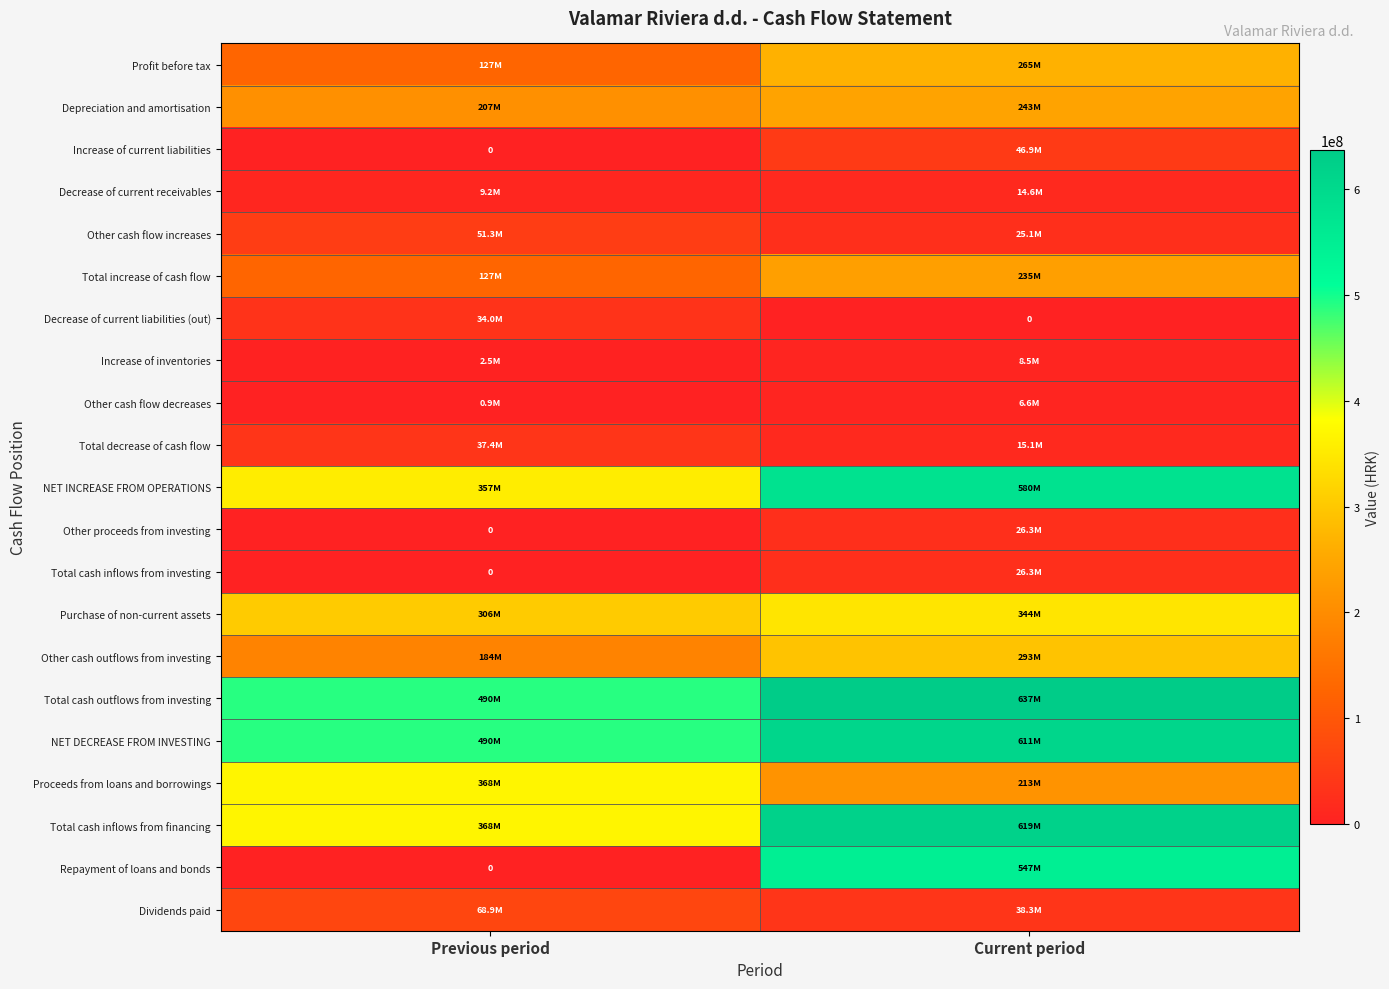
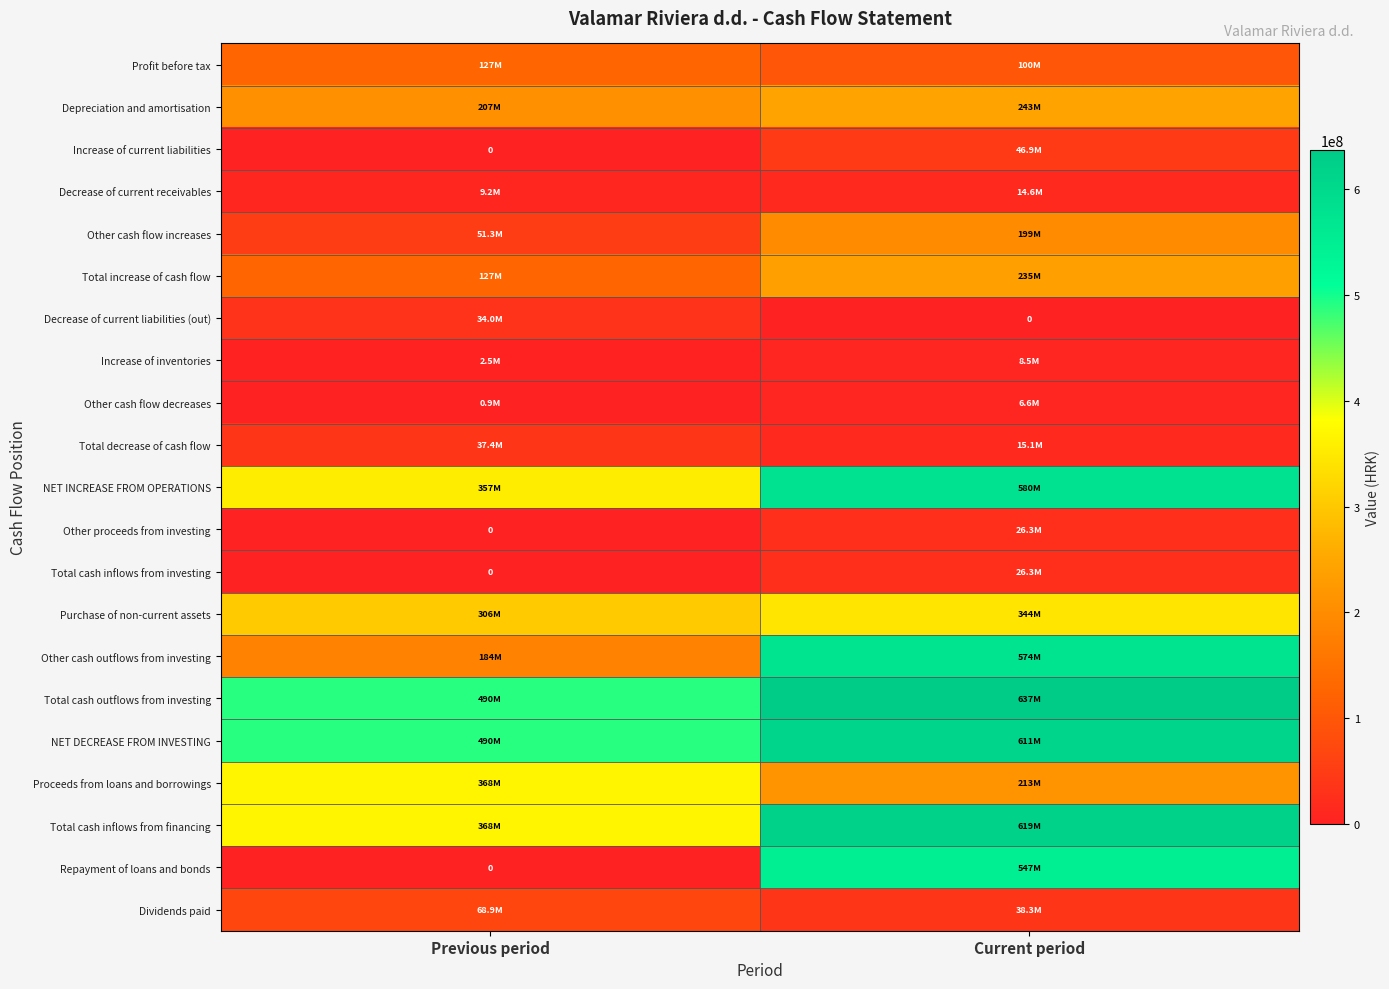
  {
    "Profit before tax": {
      "Previous period": "127M",
-     "Current period": "265M"
+     "Current period": "100M"
    },
    "Depreciation and amortisation": {
      "Previous period": "207M",
      "Current period": "243M"
    },
    "Increase of current liabilities": {
      "Previous period": "0",
      "Current period": "46.9M"
    },
    "Decrease of current receivables": {
      "Previous period": "9.2M",
      "Current period": "14.6M"
    },
    "Other cash flow increases": {
      "Previous period": "51.3M",
-     "Current period": "25.1M"
+     "Current period": "199M"
    },
    "Total increase of cash flow": {
      "Previous period": "127M",
      "Current period": "235M"
    },
    "Decrease of current liabilities (out)": {
      "Previous period": "34.0M",
      "Current period": "0"
    },
    "Increase of inventories": {
      "Previous period": "2.5M",
      "Current period": "8.5M"
    },
    "Other cash flow decreases": {
      "Previous period": "0.9M",
      "Current period": "6.6M"
    },
    "Total decrease of cash flow": {
      "Previous period": "37.4M",
      "Current period": "15.1M"
    },
    "NET INCREASE FROM OPERATIONS": {
      "Previous period": "357M",
      "Current period": "580M"
    },
    "Other proceeds from investing": {
      "Previous period": "0",
      "Current period": "26.3M"
    },
    "Total cash inflows from investing": {
      "Previous period": "0",
      "Current period": "26.3M"
    },
    "Purchase of non-current assets": {
      "Previous period": "306M",
      "Current period": "344M"
    },
    "Other cash outflows from investing": {
      "Previous period": "184M",
-     "Current period": "293M"
+     "Current period": "574M"
    },
    "Total cash outflows from investing": {
      "Previous period": "490M",
      "Current period": "637M"
    },
    "NET DECREASE FROM INVESTING": {
      "Previous period": "490M",
      "Current period": "611M"
    },
    "Proceeds from loans and borrowings": {
      "Previous period": "368M",
      "Current period": "213M"
    },
    "Total cash inflows from financing": {
      "Previous period": "368M",
      "Current period": "619M"
    },
    "Repayment of loans and bonds": {
      "Previous period": "0",
      "Current period": "547M"
    },
    "Dividends paid": {
      "Previous period": "68.9M",
      "Current period": "38.3M"
    }
  }
